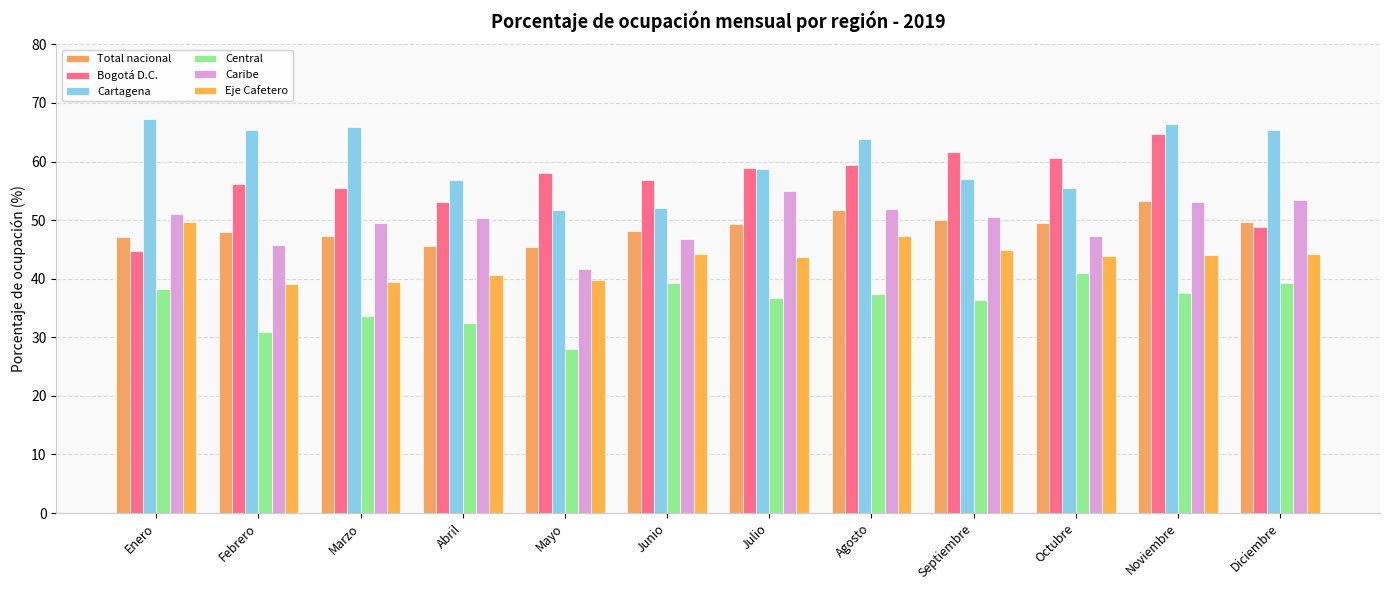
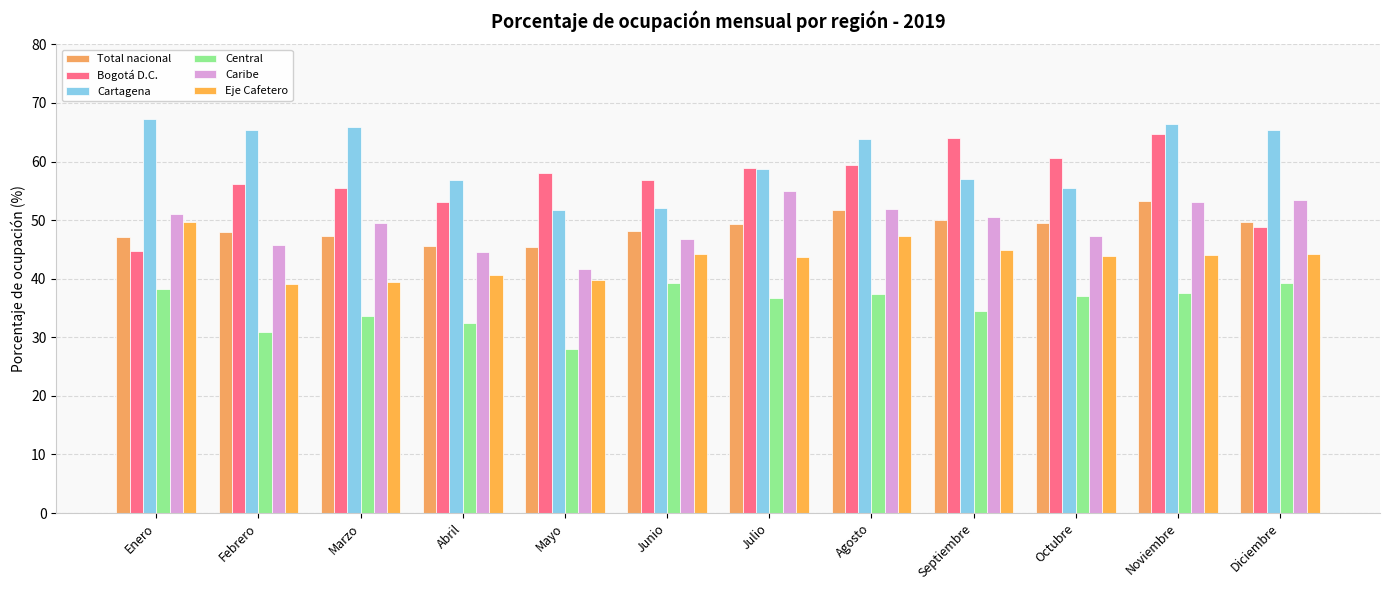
  {
    "Bogotá D.C.": {
      "Enero": 45,
      "Febrero": 56,
      "Marzo": 55,
      "Abril": 53,
      "Mayo": 58,
      "Junio": 57,
      "Julio": 59,
      "Agosto": 59,
-     "Septiembre": 62,
+     "Septiembre": 64,
      "Octubre": 61,
      "Noviembre": 65,
      "Diciembre": 49
    },
    "Cartagena": {
      "Enero": 67,
      "Febrero": 65,
      "Marzo": 66,
      "Abril": 57,
      "Mayo": 52,
      "Junio": 52,
      "Julio": 59,
      "Agosto": 64,
      "Septiembre": 57,
      "Octubre": 56,
      "Noviembre": 66,
      "Diciembre": 65
    },
    "Central": {
      "Enero": 38,
      "Febrero": 31,
      "Marzo": 34,
      "Abril": 32,
      "Mayo": 28,
      "Junio": 39,
      "Julio": 37,
      "Agosto": 37,
-     "Septiembre": 36,
-     "Octubre": 41,
+     "Septiembre": 34,
+     "Octubre": 37,
      "Noviembre": 38,
      "Diciembre": 39
    },
    "Caribe": {
      "Enero": 51,
      "Febrero": 46,
      "Marzo": 49,
-     "Abril": 50,
+     "Abril": 45,
      "Mayo": 42,
      "Junio": 47,
      "Julio": 55,
      "Agosto": 52,
      "Septiembre": 51,
      "Octubre": 47,
      "Noviembre": 53,
      "Diciembre": 53
    }
  }
